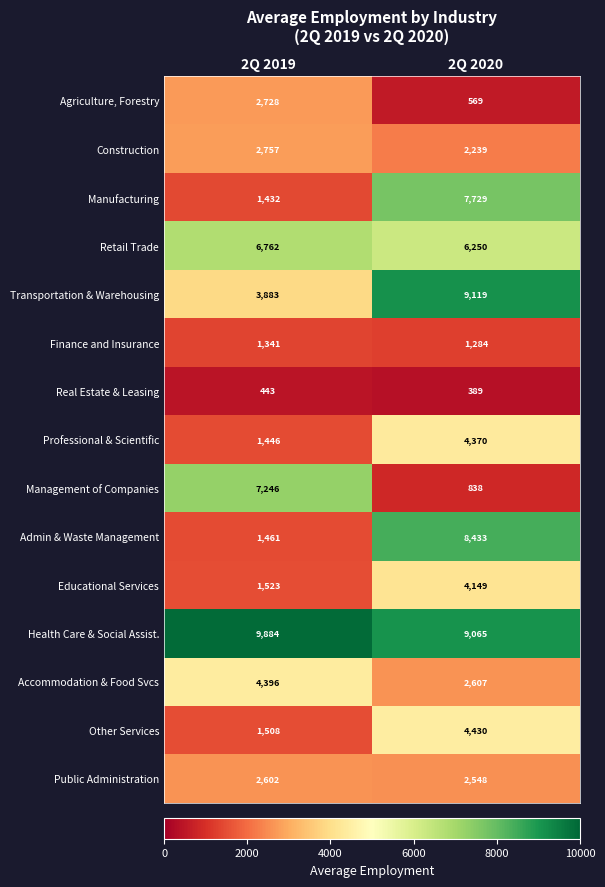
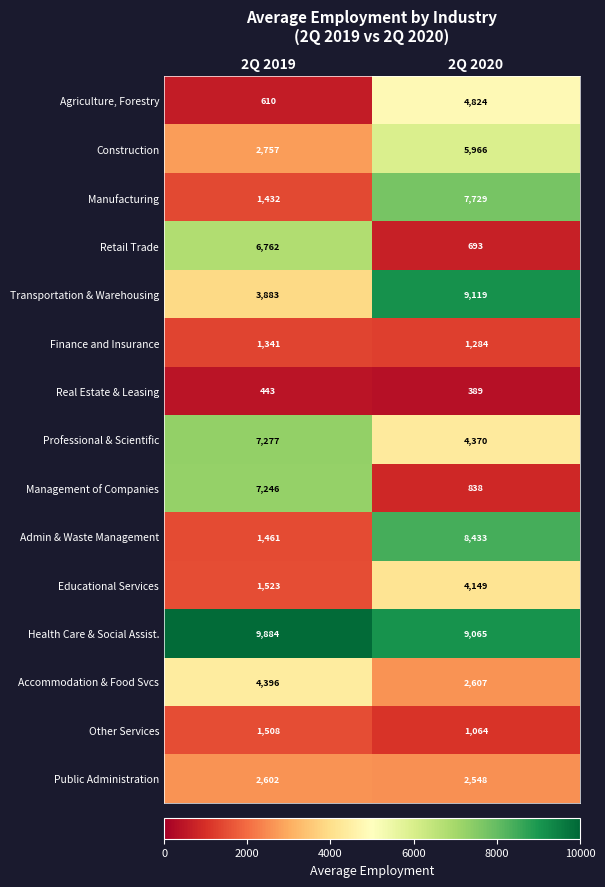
  {
    "Agriculture, Forestry": {
-     "2Q 2019": "2,728",
-     "2Q 2020": "569"
+     "2Q 2019": "610",
+     "2Q 2020": "4,824"
    },
    "Construction": {
      "2Q 2019": "2,757",
-     "2Q 2020": "2,239"
+     "2Q 2020": "5,966"
    },
    "Manufacturing": {
      "2Q 2019": "1,432",
      "2Q 2020": "7,729"
    },
    "Retail Trade": {
      "2Q 2019": "6,762",
-     "2Q 2020": "6,250"
+     "2Q 2020": "693"
    },
    "Transportation & Warehousing": {
      "2Q 2019": "3,883",
      "2Q 2020": "9,119"
    },
    "Finance and Insurance": {
      "2Q 2019": "1,341",
      "2Q 2020": "1,284"
    },
    "Real Estate & Leasing": {
      "2Q 2019": "443",
      "2Q 2020": "389"
    },
    "Professional & Scientific": {
-     "2Q 2019": "1,446",
+     "2Q 2019": "7,277",
      "2Q 2020": "4,370"
    },
    "Management of Companies": {
      "2Q 2019": "7,246",
      "2Q 2020": "838"
    },
    "Admin & Waste Management": {
      "2Q 2019": "1,461",
      "2Q 2020": "8,433"
    },
    "Educational Services": {
      "2Q 2019": "1,523",
      "2Q 2020": "4,149"
    },
    "Health Care & Social Assist.": {
      "2Q 2019": "9,884",
      "2Q 2020": "9,065"
    },
    "Accommodation & Food Svcs": {
      "2Q 2019": "4,396",
      "2Q 2020": "2,607"
    },
    "Other Services": {
      "2Q 2019": "1,508",
-     "2Q 2020": "4,430"
+     "2Q 2020": "1,064"
    },
    "Public Administration": {
      "2Q 2019": "2,602",
      "2Q 2020": "2,548"
    }
  }
